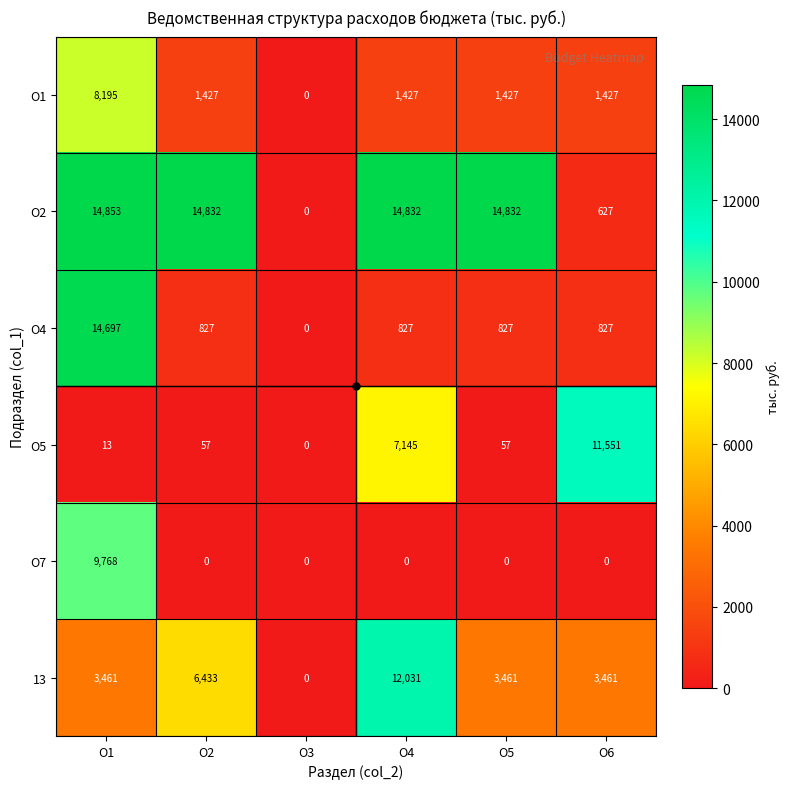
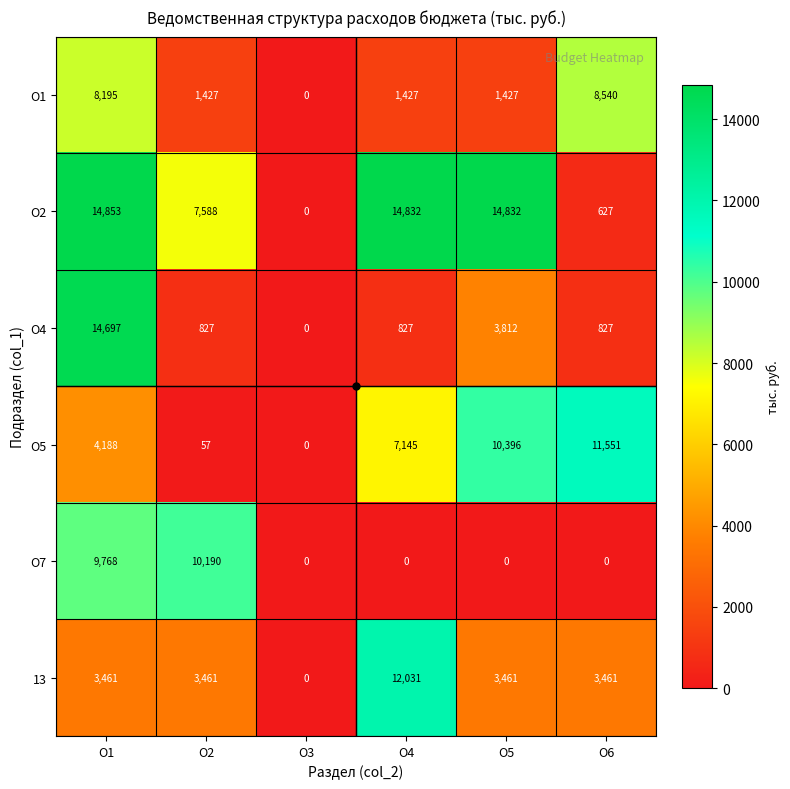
  {
    "О1": {
      "О1": "8,195",
      "О2": "1,427",
      "О3": "0",
      "О4": "1,427",
      "О5": "1,427",
-     "О6": "1,427"
+     "О6": "8,540"
    },
    "О2": {
      "О1": "14,853",
-     "О2": "14,832",
+     "О2": "7,588",
      "О3": "0",
      "О4": "14,832",
      "О5": "14,832",
      "О6": "627"
    },
    "О4": {
      "О1": "14,697",
      "О2": "827",
      "О3": "0",
      "О4": "827",
-     "О5": "827",
+     "О5": "3,812",
      "О6": "827"
    },
    "О5": {
-     "О1": "13",
+     "О1": "4,188",
      "О2": "57",
      "О3": "0",
      "О4": "7,145",
-     "О5": "57",
+     "О5": "10,396",
      "О6": "11,551"
    },
    "О7": {
      "О1": "9,768",
-     "О2": "0",
+     "О2": "10,190",
      "О3": "0",
      "О4": "0",
      "О5": "0",
      "О6": "0"
    },
    "13": {
      "О1": "3,461",
-     "О2": "6,433",
+     "О2": "3,461",
      "О3": "0",
      "О4": "12,031",
      "О5": "3,461",
      "О6": "3,461"
    }
  }
